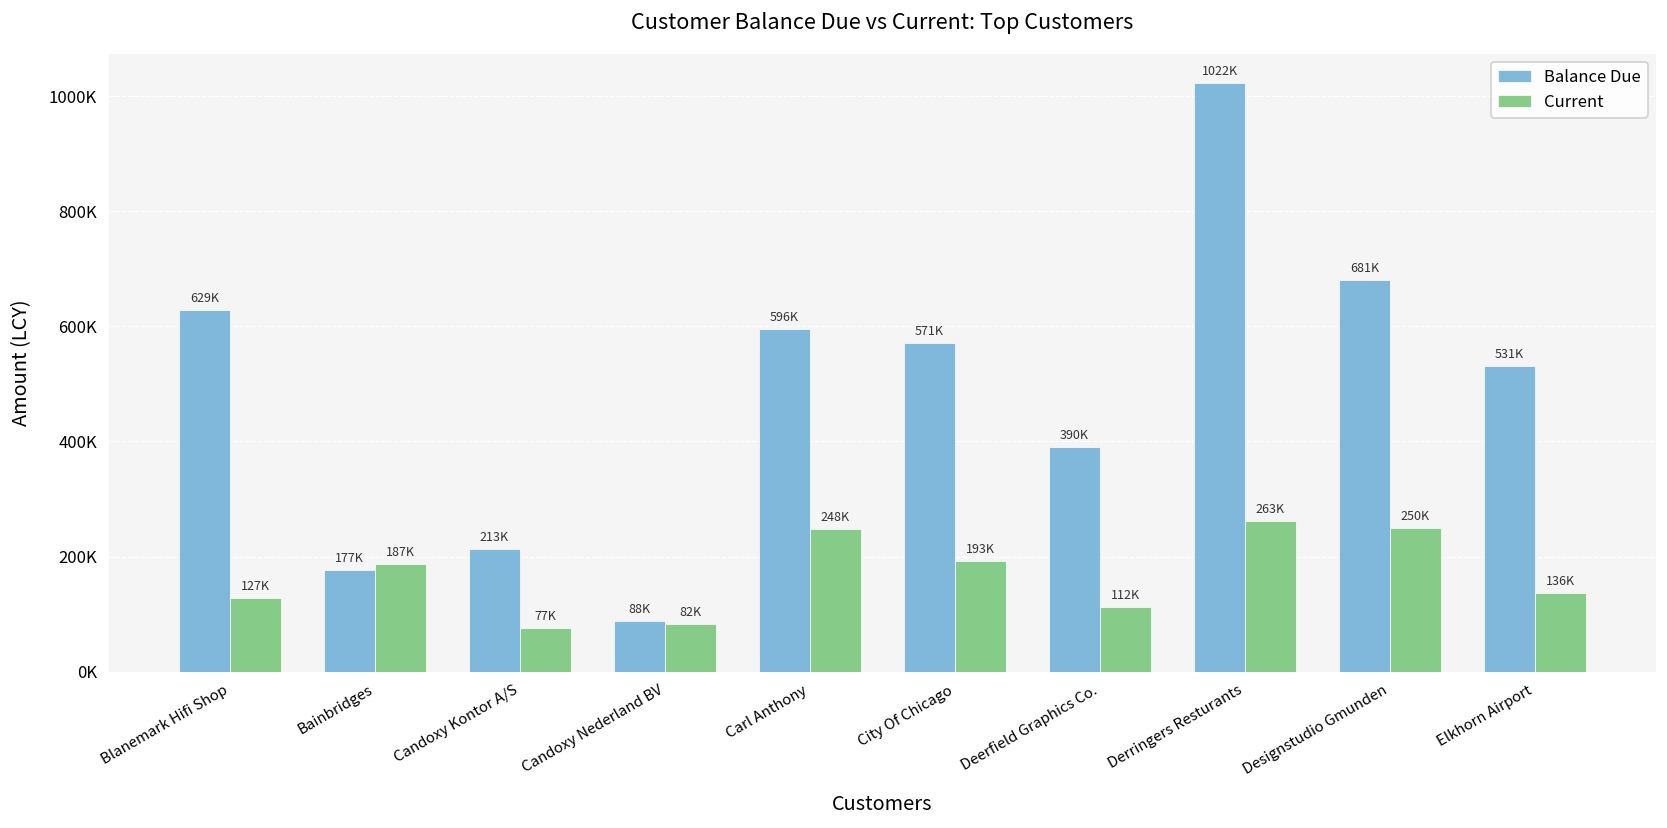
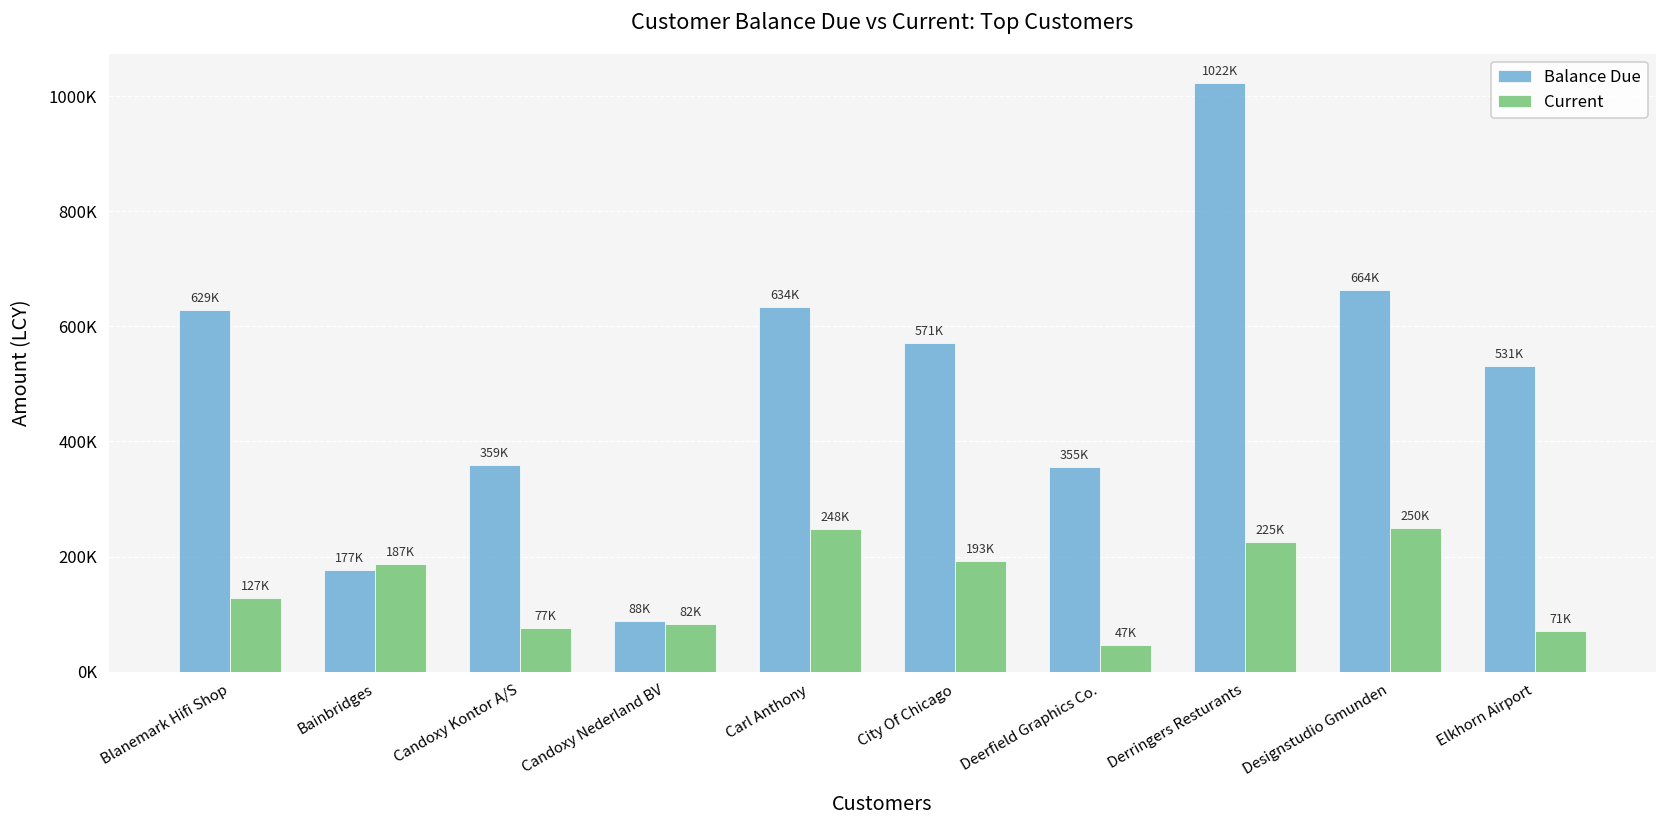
  {
    "Balance Due": {
      "Blanemark Hifi Shop": "629K",
      "Bainbridges": "177K",
-     "Candoxy Kontor A/S": "213K",
+     "Candoxy Kontor A/S": "359K",
      "Candoxy Nederland BV": "88K",
-     "Carl Anthony": "596K",
+     "Carl Anthony": "634K",
      "City Of Chicago": "571K",
-     "Deerfield Graphics Co.": "390K",
+     "Deerfield Graphics Co.": "355K",
      "Derringers Resturants": "1022K",
-     "Designstudio Gmunden": "681K",
+     "Designstudio Gmunden": "664K",
      "Elkhorn Airport": "531K"
    },
    "Current": {
      "Blanemark Hifi Shop": "127K",
      "Bainbridges": "187K",
      "Candoxy Kontor A/S": "77K",
      "Candoxy Nederland BV": "82K",
      "Carl Anthony": "248K",
      "City Of Chicago": "193K",
-     "Deerfield Graphics Co.": "112K",
-     "Derringers Resturants": "263K",
+     "Deerfield Graphics Co.": "47K",
+     "Derringers Resturants": "225K",
      "Designstudio Gmunden": "250K",
-     "Elkhorn Airport": "136K"
+     "Elkhorn Airport": "71K"
    }
  }
